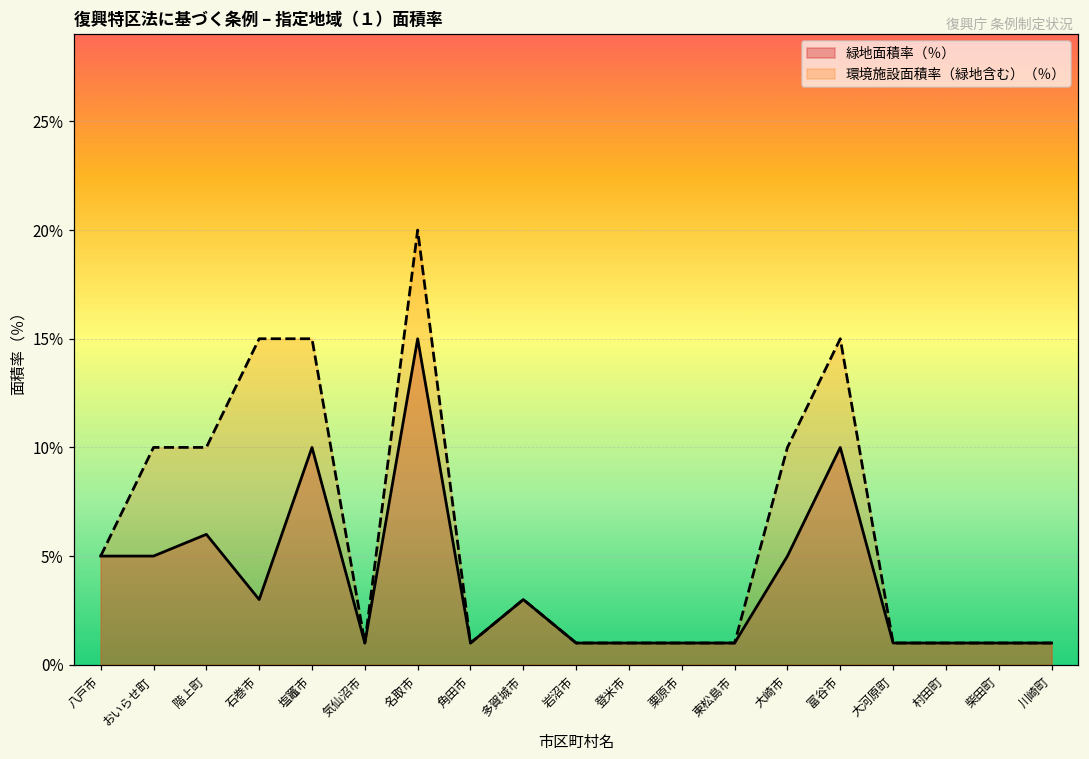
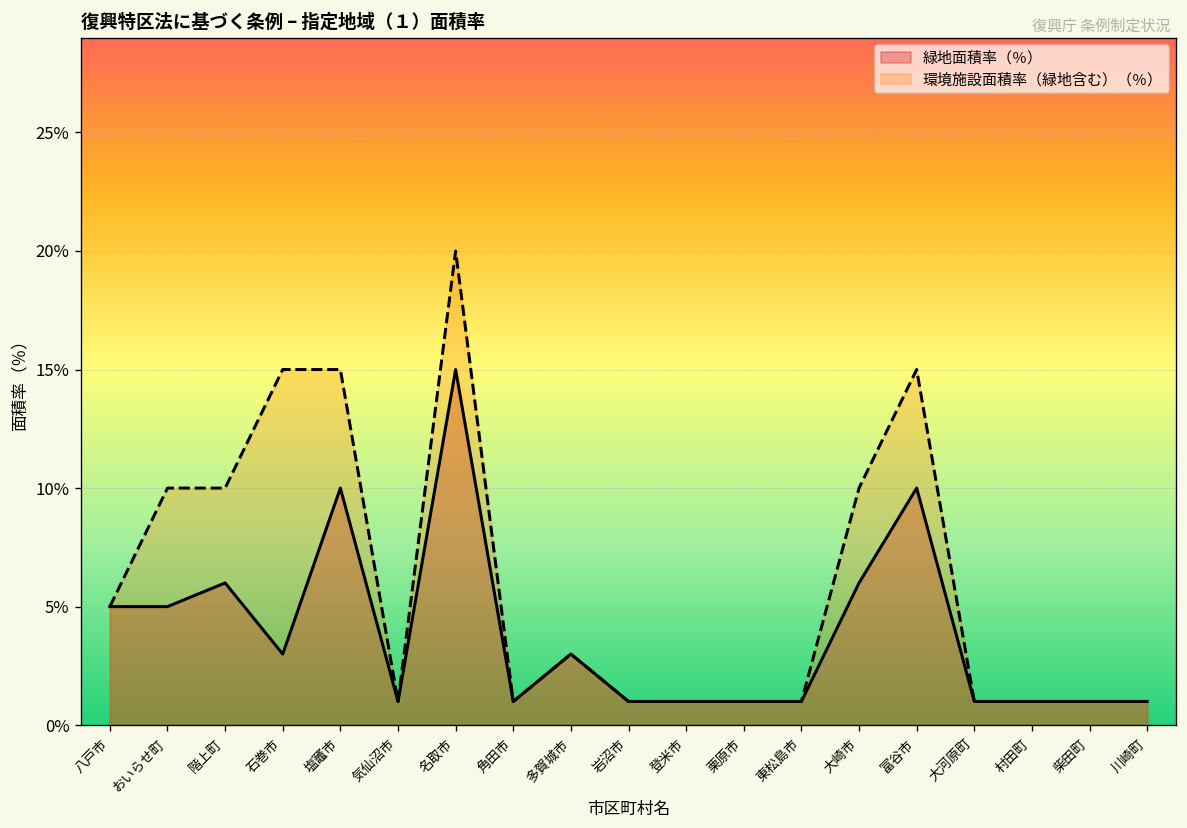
  {
    "緑地面積率（％）": {
      "おいらせ町": "5.0%",
      "階上町": "6.0%",
      "石巻市": "3.0%",
      "塩竈市": "10.0%",
      "名取市": "15.0%",
-     "大崎市": "5.0%",
+     "大崎市": "6.0%",
      "富谷市": "10.0%"
    },
    "環境施設面積率（緑地含む）（％）": {
      "おいらせ町": "10.0%",
      "階上町": "10.0%",
      "石巻市": "15.0%",
      "塩竈市": "15.0%",
      "名取市": "20.0%",
      "大崎市": "10.0%",
      "富谷市": "15.0%"
    }
  }
